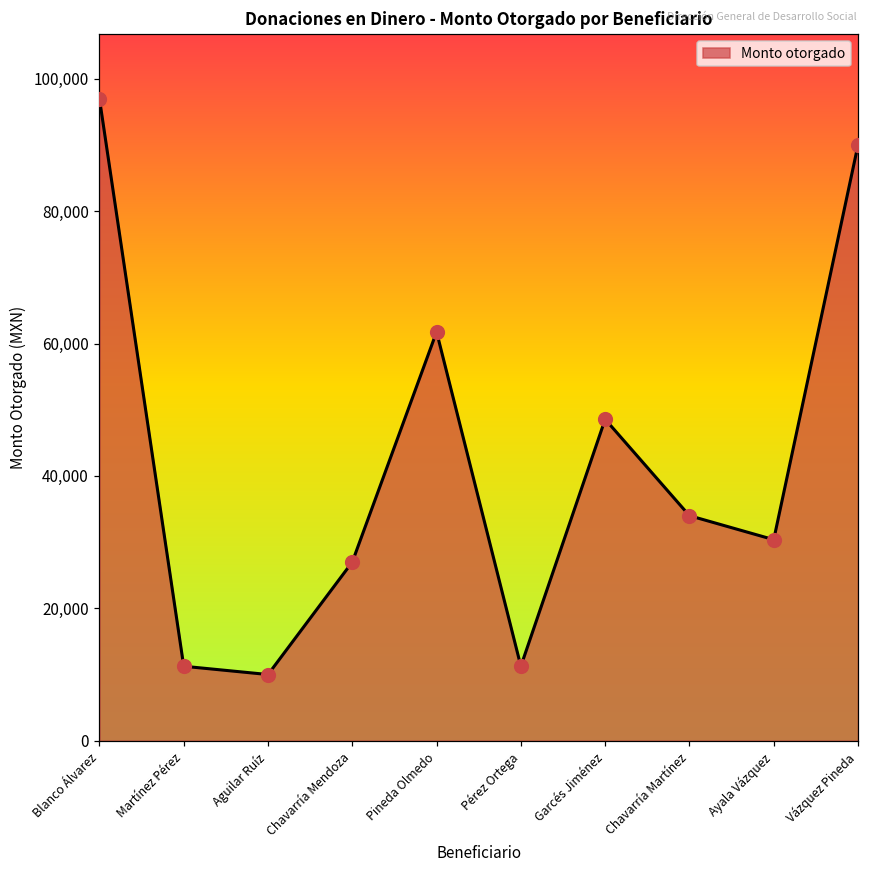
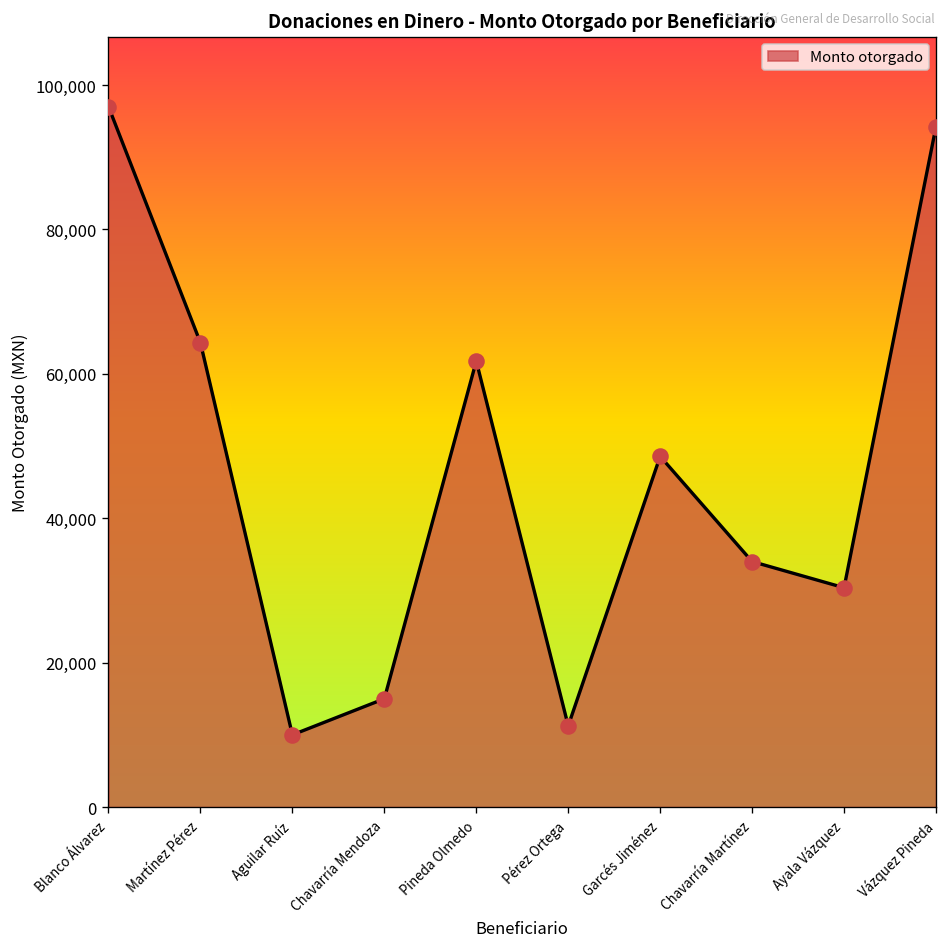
  {
    "Blanco Álvarez": "97,000",
-   "Martínez Pérez": "11,000",
+   "Martínez Pérez": "64,000",
    "Aguilar Ruíz": "10,000",
-   "Chavarría Mendoza": "27,000",
+   "Chavarría Mendoza": "15,000",
    "Pineda Olmedo": "62,000",
    "Pérez Ortega": "11,000",
    "Garcés Jiménez": "49,000",
    "Chavarría Martínez": "34,000",
    "Ayala Vázquez": "30,000",
-   "Vázquez Pineda": "90,000"
+   "Vázquez Pineda": "94,000"
  }
